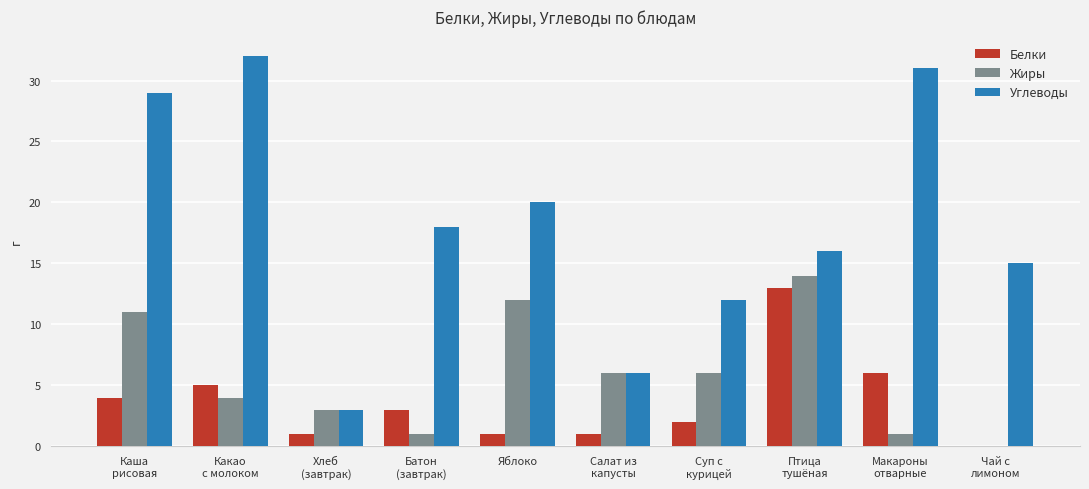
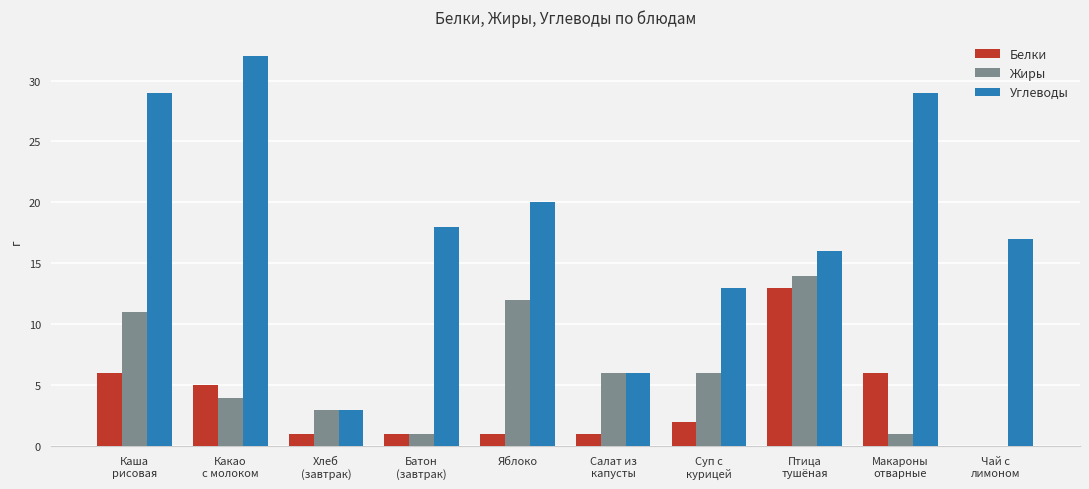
  {
    "Белки": {
-     "Каша рисовая": 4,
+     "Каша рисовая": 6,
      "Какао с молоком": 5,
      "Хлеб (завтрак)": 1,
-     "Батон (завтрак)": 3,
+     "Батон (завтрак)": 1,
      "Яблоко": 1,
      "Салат из капусты": 1,
      "Суп с курицей": 2,
      "Птица тушёная": 13,
      "Макароны отварные": 6,
      "Чай с лимоном": 0
    },
    "Жиры": {
      "Каша рисовая": 11,
      "Какао с молоком": 4,
      "Хлеб (завтрак)": 3,
      "Батон (завтрак)": 1,
      "Яблоко": 12,
      "Салат из капусты": 6,
      "Суп с курицей": 6,
      "Птица тушёная": 14,
      "Макароны отварные": 1,
      "Чай с лимоном": 0
    },
    "Углеводы": {
      "Каша рисовая": 29,
      "Какао с молоком": 32,
      "Хлеб (завтрак)": 3,
      "Батон (завтрак)": 18,
      "Яблоко": 20,
      "Салат из капусты": 6,
-     "Суп с курицей": 12,
+     "Суп с курицей": 13,
      "Птица тушёная": 16,
-     "Макароны отварные": 31,
-     "Чай с лимоном": 15
+     "Макароны отварные": 29,
+     "Чай с лимоном": 17
    }
  }
